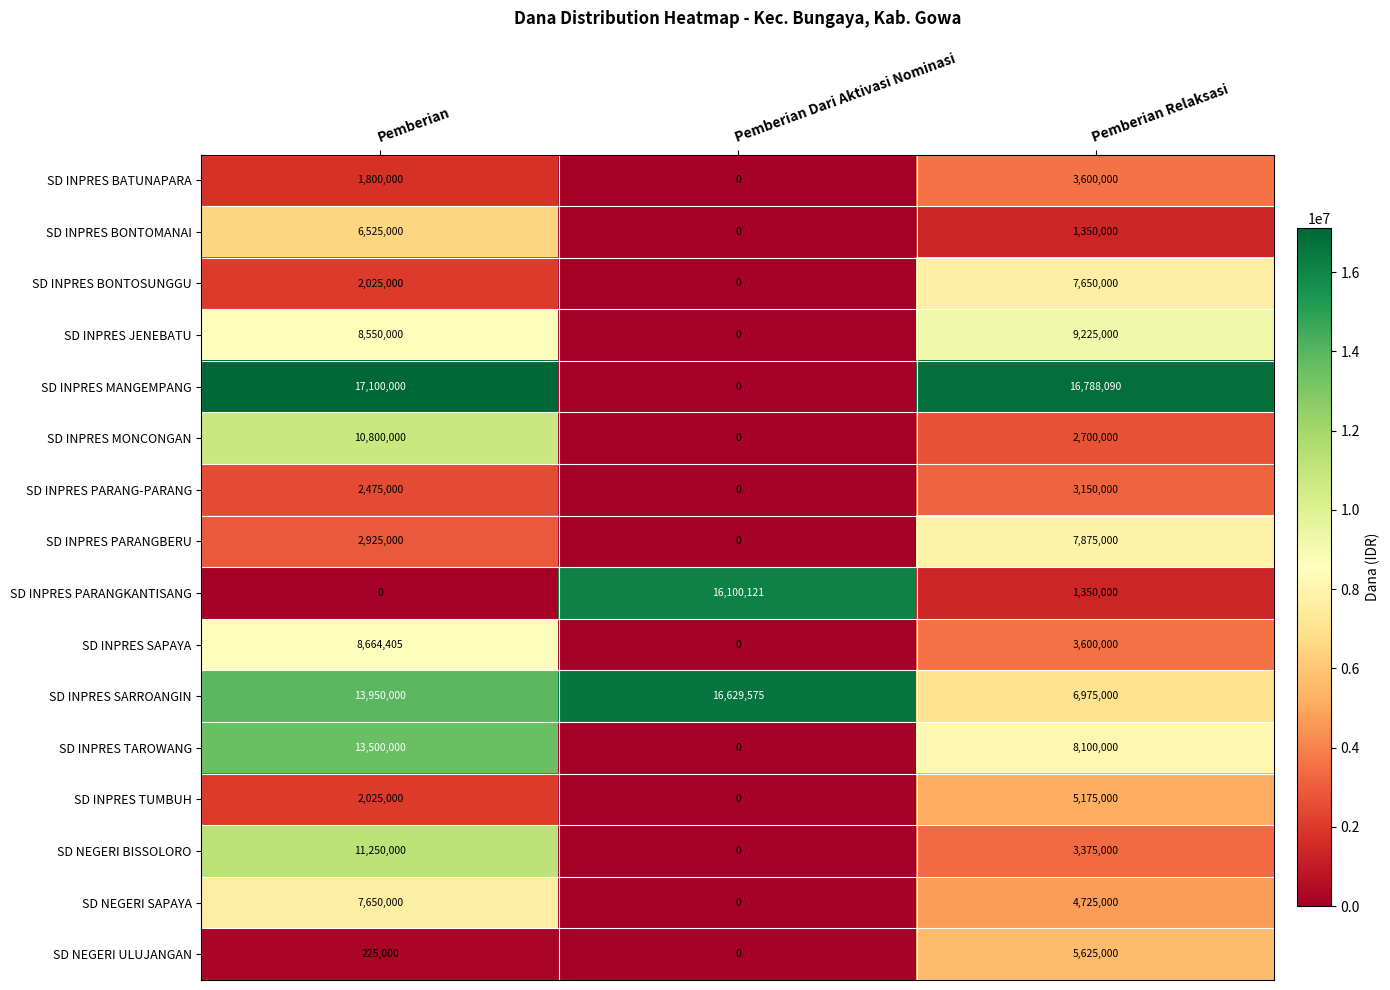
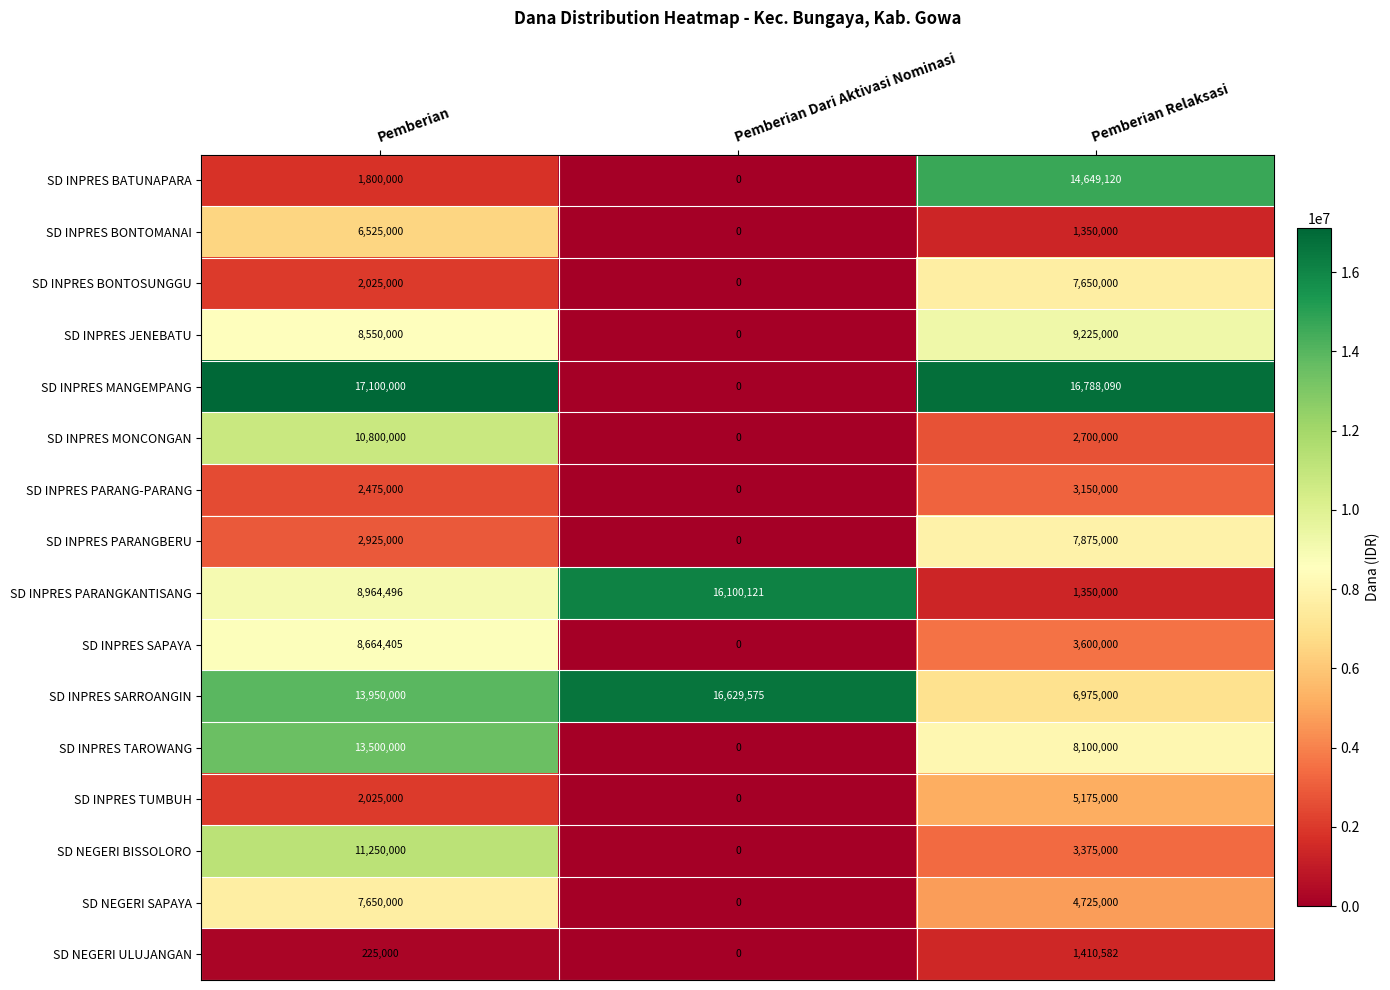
  {
    "SD INPRES BATUNAPARA": {
      "Pemberian": "1,800,000",
      "Pemberian Dari Aktivasi Nominasi": "0",
-     "Pemberian Relaksasi": "3,600,000"
+     "Pemberian Relaksasi": "14,649,120"
    },
    "SD INPRES BONTOMANAI": {
      "Pemberian": "6,525,000",
      "Pemberian Dari Aktivasi Nominasi": "0",
      "Pemberian Relaksasi": "1,350,000"
    },
    "SD INPRES BONTOSUNGGU": {
      "Pemberian": "2,025,000",
      "Pemberian Dari Aktivasi Nominasi": "0",
      "Pemberian Relaksasi": "7,650,000"
    },
    "SD INPRES JENEBATU": {
      "Pemberian": "8,550,000",
      "Pemberian Dari Aktivasi Nominasi": "0",
      "Pemberian Relaksasi": "9,225,000"
    },
    "SD INPRES MANGEMPANG": {
      "Pemberian": "17,100,000",
      "Pemberian Dari Aktivasi Nominasi": "0",
      "Pemberian Relaksasi": "16,788,090"
    },
    "SD INPRES MONCONGAN": {
      "Pemberian": "10,800,000",
      "Pemberian Dari Aktivasi Nominasi": "0",
      "Pemberian Relaksasi": "2,700,000"
    },
    "SD INPRES PARANG-PARANG": {
      "Pemberian": "2,475,000",
      "Pemberian Dari Aktivasi Nominasi": "0",
      "Pemberian Relaksasi": "3,150,000"
    },
    "SD INPRES PARANGBERU": {
      "Pemberian": "2,925,000",
      "Pemberian Dari Aktivasi Nominasi": "0",
      "Pemberian Relaksasi": "7,875,000"
    },
    "SD INPRES PARANGKANTISANG": {
-     "Pemberian": "0",
+     "Pemberian": "8,964,496",
      "Pemberian Dari Aktivasi Nominasi": "16,100,121",
      "Pemberian Relaksasi": "1,350,000"
    },
    "SD INPRES SAPAYA": {
      "Pemberian": "8,664,405",
      "Pemberian Dari Aktivasi Nominasi": "0",
      "Pemberian Relaksasi": "3,600,000"
    },
    "SD INPRES SARROANGIN": {
      "Pemberian": "13,950,000",
      "Pemberian Dari Aktivasi Nominasi": "16,629,575",
      "Pemberian Relaksasi": "6,975,000"
    },
    "SD INPRES TAROWANG": {
      "Pemberian": "13,500,000",
      "Pemberian Dari Aktivasi Nominasi": "0",
      "Pemberian Relaksasi": "8,100,000"
    },
    "SD INPRES TUMBUH": {
      "Pemberian": "2,025,000",
      "Pemberian Dari Aktivasi Nominasi": "0",
      "Pemberian Relaksasi": "5,175,000"
    },
    "SD NEGERI BISSOLORO": {
      "Pemberian": "11,250,000",
      "Pemberian Dari Aktivasi Nominasi": "0",
      "Pemberian Relaksasi": "3,375,000"
    },
    "SD NEGERI SAPAYA": {
      "Pemberian": "7,650,000",
      "Pemberian Dari Aktivasi Nominasi": "0",
      "Pemberian Relaksasi": "4,725,000"
    },
    "SD NEGERI ULUJANGAN": {
      "Pemberian": "225,000",
      "Pemberian Dari Aktivasi Nominasi": "0",
-     "Pemberian Relaksasi": "5,625,000"
+     "Pemberian Relaksasi": "1,410,582"
    }
  }
